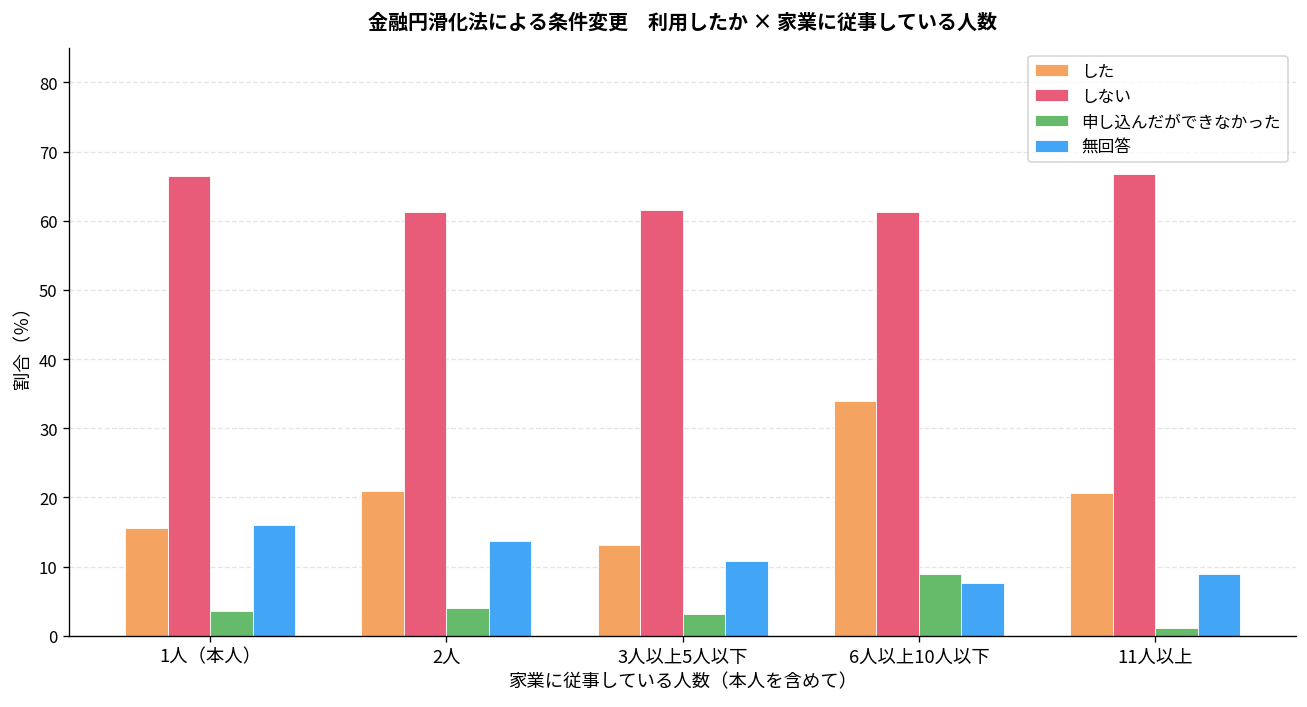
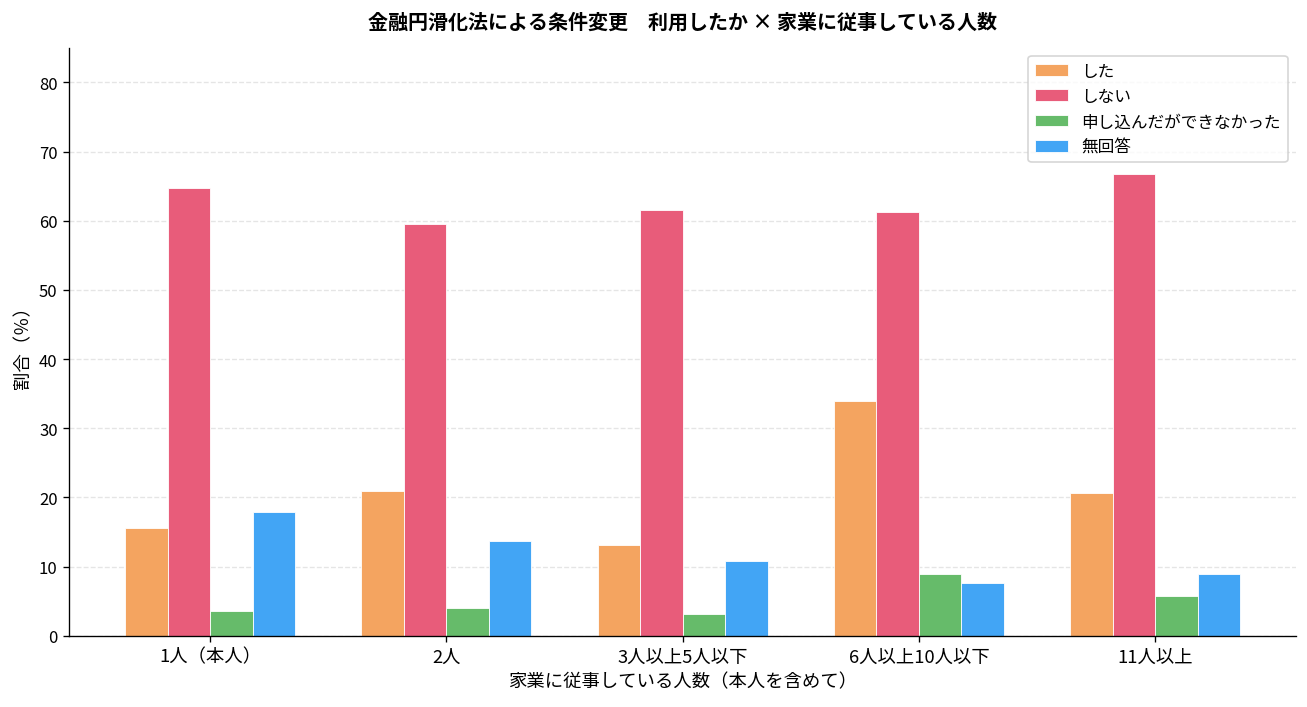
  {
    "した": {
      "1人（本人）": 16,
      "2人": 21,
      "3人以上5人以下": 13,
      "6人以上10人以下": 34,
      "11人以上": 21
    },
    "しない": {
-     "1人（本人）": 66,
-     "2人": 61,
+     "1人（本人）": 65,
+     "2人": 60,
      "3人以上5人以下": 62,
      "6人以上10人以下": 61,
      "11人以上": 67
    },
    "申し込んだができなかった": {
      "1人（本人）": 4,
      "2人": 4,
      "3人以上5人以下": 3,
      "6人以上10人以下": 9,
-     "11人以上": 1
+     "11人以上": 6
    },
    "無回答": {
-     "1人（本人）": 16,
+     "1人（本人）": 18,
      "2人": 14,
      "3人以上5人以下": 11,
      "6人以上10人以下": 8,
      "11人以上": 9
    }
  }
